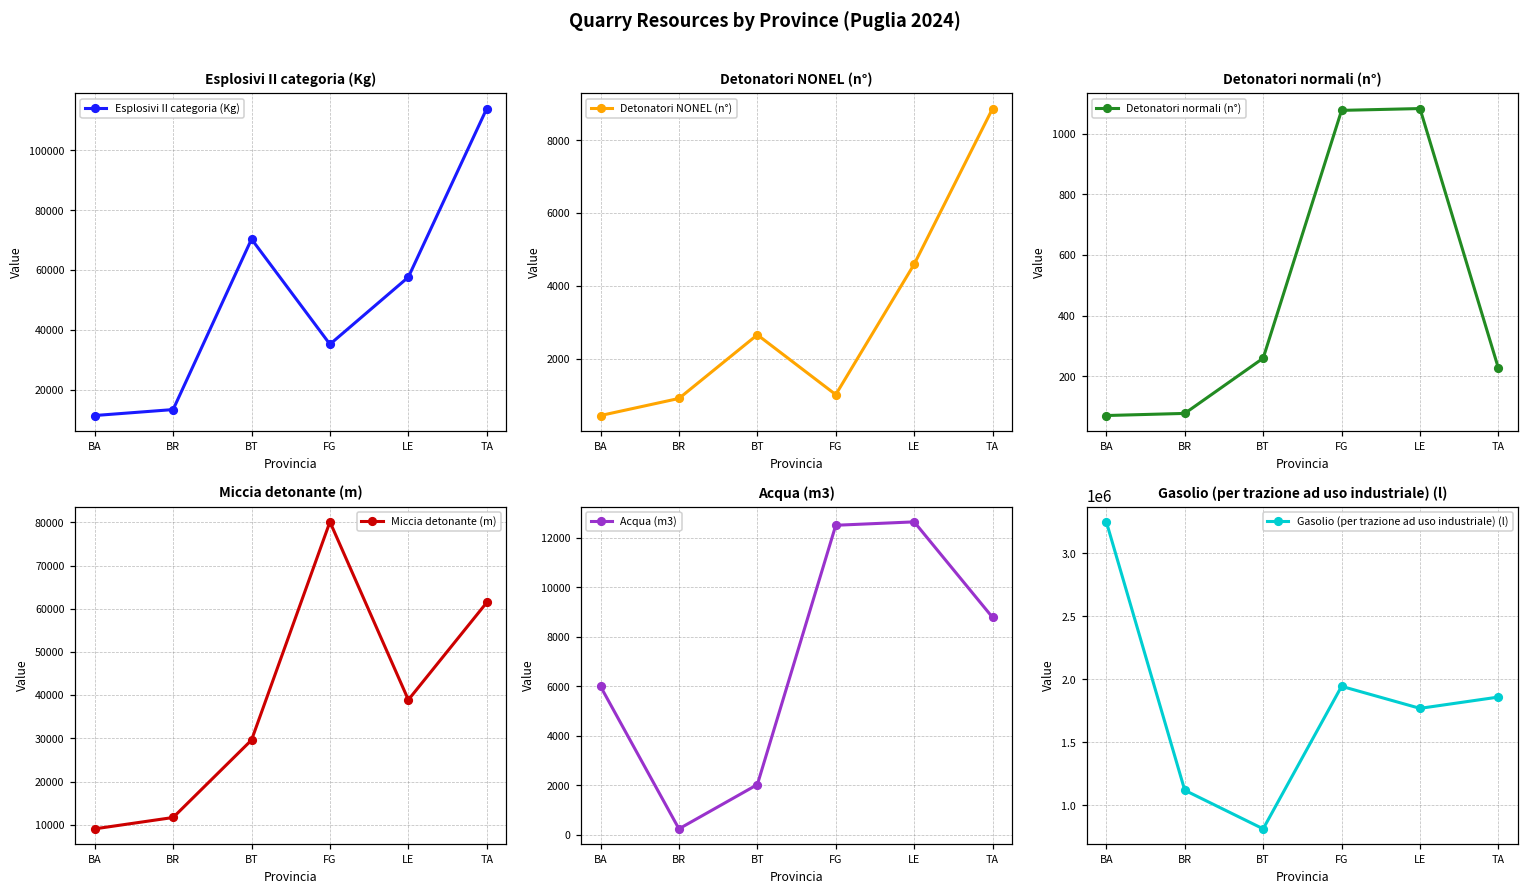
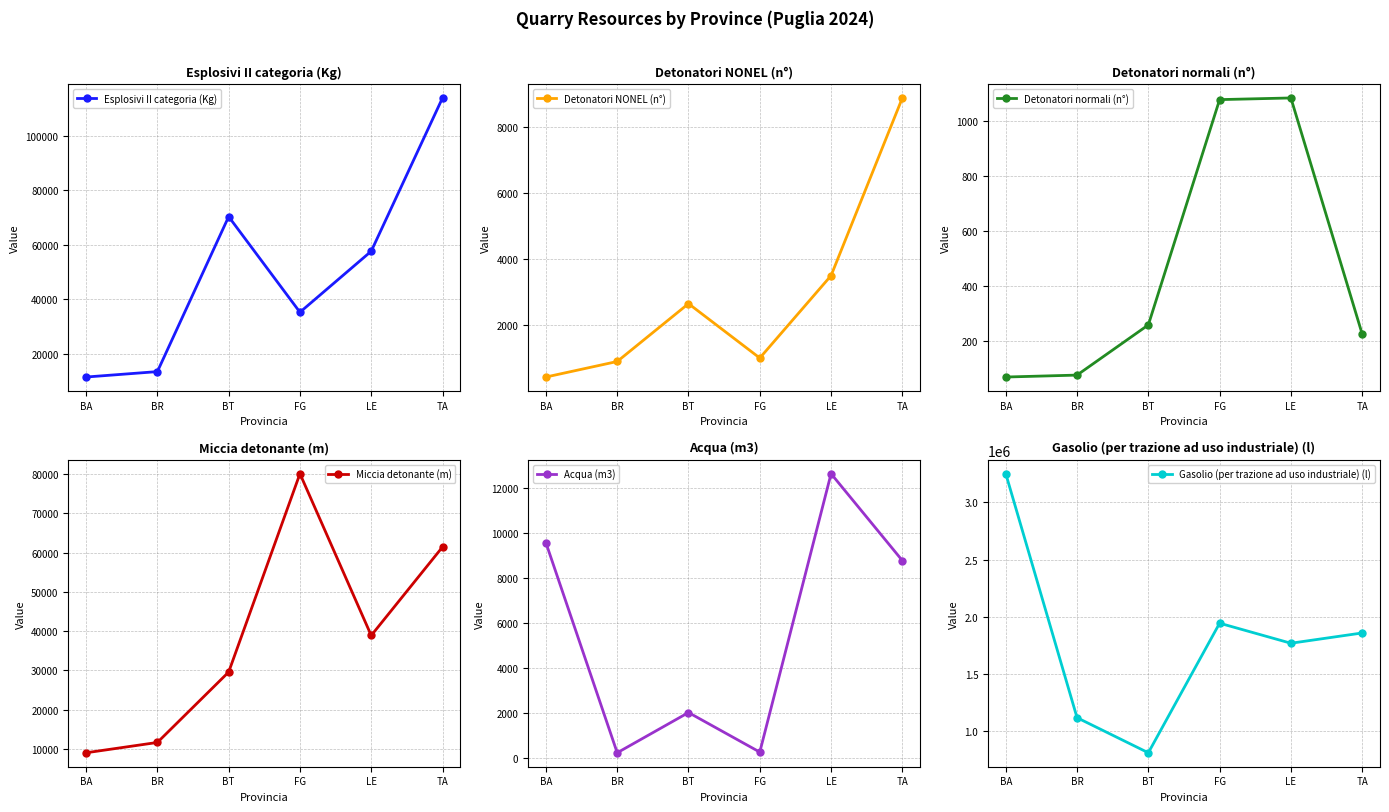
  {
    "Esplosivi II categoria (Kg)": {
      "BA": 11000,
      "BR": 13000,
      "BT": 70000,
      "FG": 35000,
      "LE": 58000,
      "TA": 114000
    },
    "Detonatori NONEL (n°)": {
      "BA": 400,
      "BR": 900,
      "BT": 2700,
      "FG": 1000,
-     "LE": 4600,
+     "LE": 3500,
      "TA": 8900
    },
    "Detonatori normali (n°)": {
      "BA": 70,
      "BR": 80,
      "BT": 260,
      "FG": 1080,
      "LE": 1080,
      "TA": 230
    },
    "Miccia detonante (m)": {
      "BA": 9000,
      "BR": 12000,
      "BT": 30000,
      "FG": 80000,
      "LE": 39000,
      "TA": 61000
    },
    "Acqua (m3)": {
-     "BA": 6000,
+     "BA": 9600,
      "BR": 200,
      "BT": 2000,
-     "FG": 12500,
+     "FG": 300,
      "LE": 12700,
      "TA": 8800
    },
    "Gasolio (per trazione ad uso industriale) (l)": {
      "BA": 3250000,
      "BR": 1120000,
      "BT": 810000,
      "FG": 1940000,
      "LE": 1770000,
      "TA": 1860000
    }
  }
